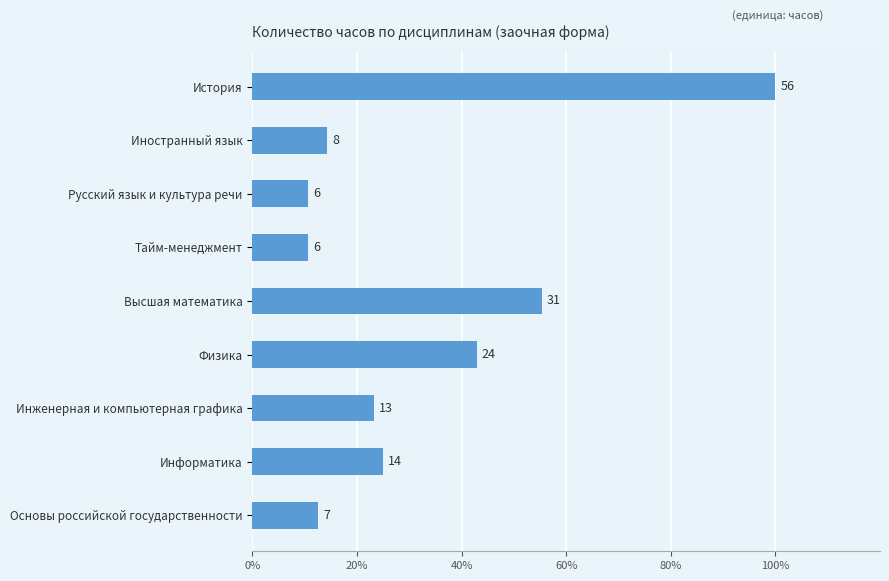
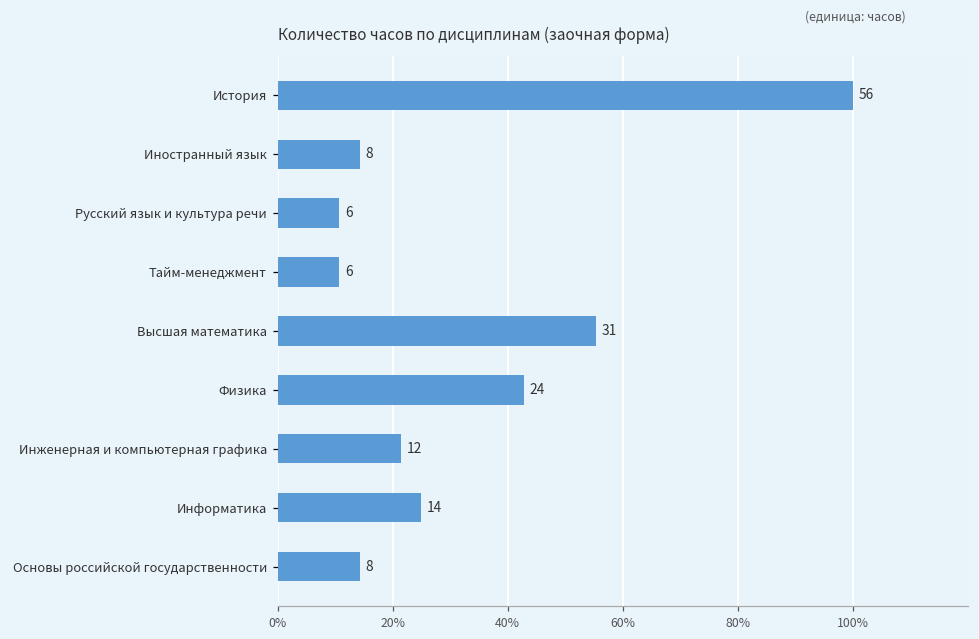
  {
-   "Инженерная и компьютерная графика": 13,
-   "Основы российской государственности": 7
+   "Инженерная и компьютерная графика": 12,
+   "Основы российской государственности": 8
  }
